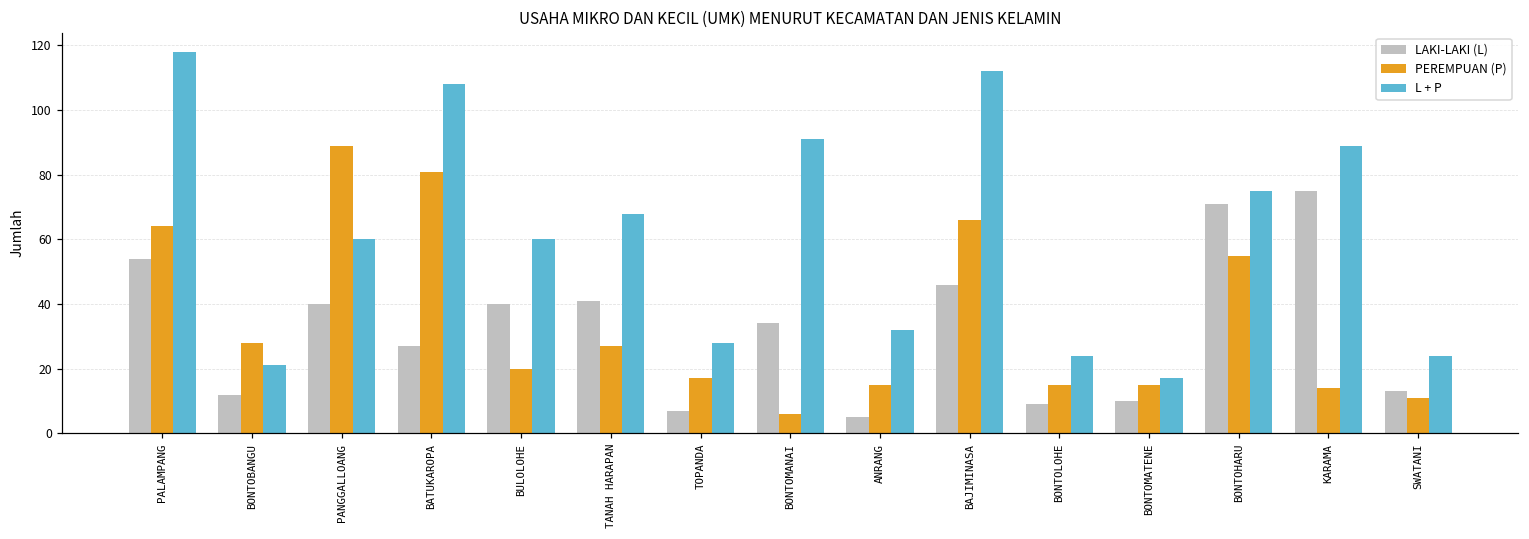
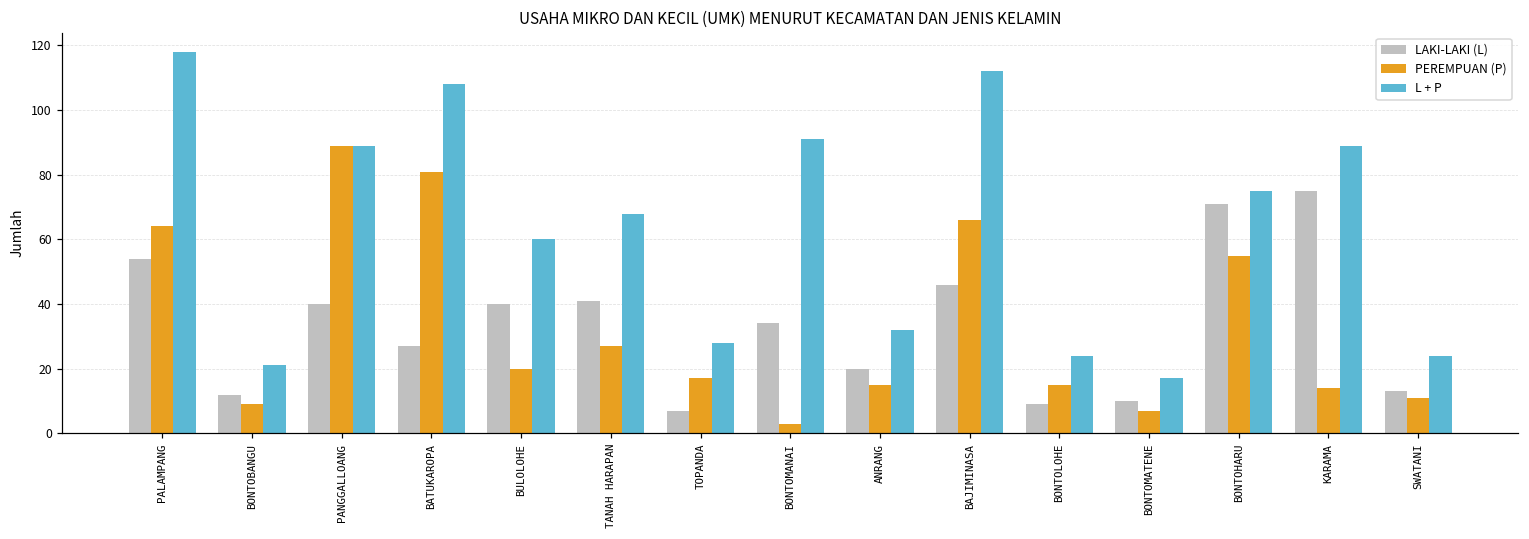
  {
    "LAKI-LAKI (L)": {
      "PALAMPANG": 54,
      "BONTOBANGU": 12,
      "PANGGALLOANG": 40,
      "BATUKAROPA": 27,
      "BULOLOHE": 40,
      "TANAH HARAPAN": 41,
      "TOPANDA": 7,
      "BONTOMANAI": 34,
-     "ANRANG": 5,
+     "ANRANG": 20,
      "BAJIMINASA": 46,
      "BONTOLOHE": 9,
      "BONTOMATENE": 10,
      "BONTOHARU": 71,
      "KARAMA": 75,
      "SWATANI": 13
    },
    "PEREMPUAN (P)": {
      "PALAMPANG": 64,
-     "BONTOBANGU": 28,
+     "BONTOBANGU": 9,
      "PANGGALLOANG": 89,
      "BATUKAROPA": 81,
      "BULOLOHE": 20,
      "TANAH HARAPAN": 27,
      "TOPANDA": 17,
-     "BONTOMANAI": 6,
+     "BONTOMANAI": 3,
      "ANRANG": 15,
      "BAJIMINASA": 66,
      "BONTOLOHE": 15,
-     "BONTOMATENE": 15,
+     "BONTOMATENE": 7,
      "BONTOHARU": 55,
      "KARAMA": 14,
      "SWATANI": 11
    },
    "L + P": {
      "PALAMPANG": 118,
      "BONTOBANGU": 21,
-     "PANGGALLOANG": 60,
+     "PANGGALLOANG": 89,
      "BATUKAROPA": 108,
      "BULOLOHE": 60,
      "TANAH HARAPAN": 68,
      "TOPANDA": 28,
      "BONTOMANAI": 91,
      "ANRANG": 32,
      "BAJIMINASA": 112,
      "BONTOLOHE": 24,
      "BONTOMATENE": 17,
      "BONTOHARU": 75,
      "KARAMA": 89,
      "SWATANI": 24
    }
  }
